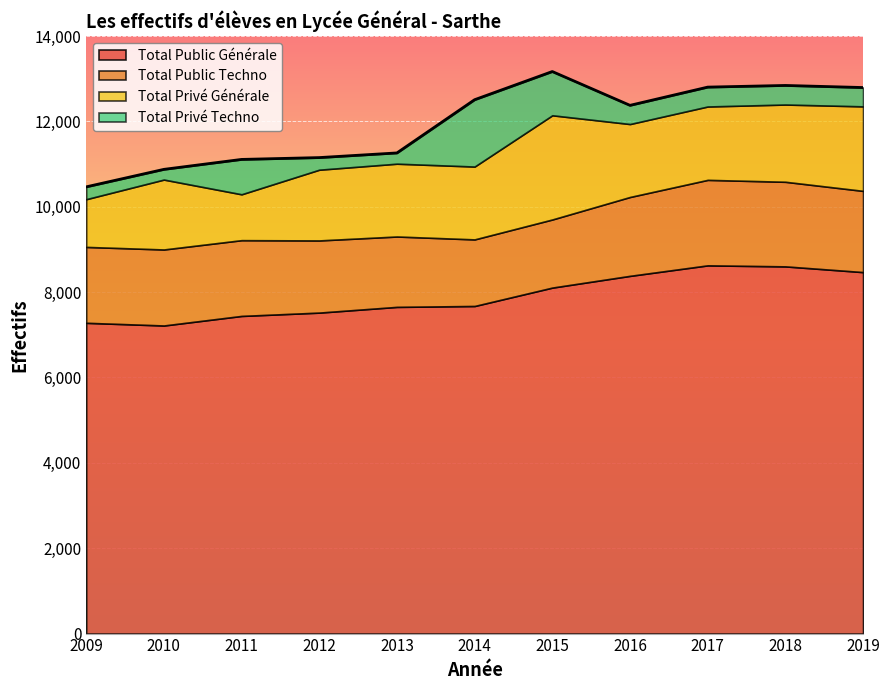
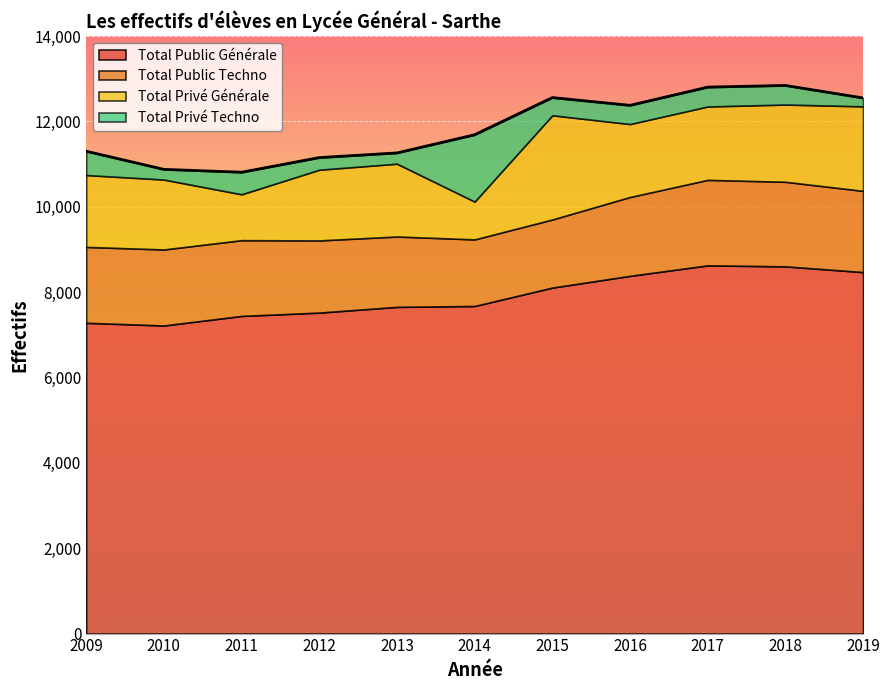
  {
    "Total Privé Générale": {
-     "2009": "1,100",
+     "2009": "1,700",
      "2010": "1,600",
      "2011": "1,100",
      "2012": "1,700",
      "2013": "1,700",
-     "2014": "1,700",
+     "2014": "900",
      "2015": "2,400",
      "2016": "1,700",
      "2017": "1,700",
      "2018": "1,800",
      "2019": "2,000"
    },
    "Total Privé Techno": {
-     "2009": "300",
+     "2009": "600",
      "2010": "200",
-     "2011": "800",
+     "2011": "500",
      "2012": "300",
      "2013": "300",
      "2014": "1,600",
-     "2015": "1,000",
+     "2015": "400",
      "2016": "400",
      "2017": "500",
      "2018": "400",
-     "2019": "400"
+     "2019": "200"
    }
  }
